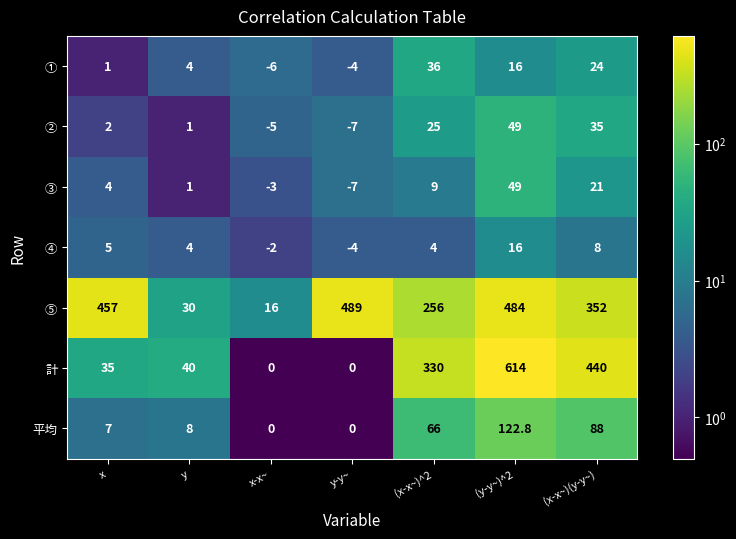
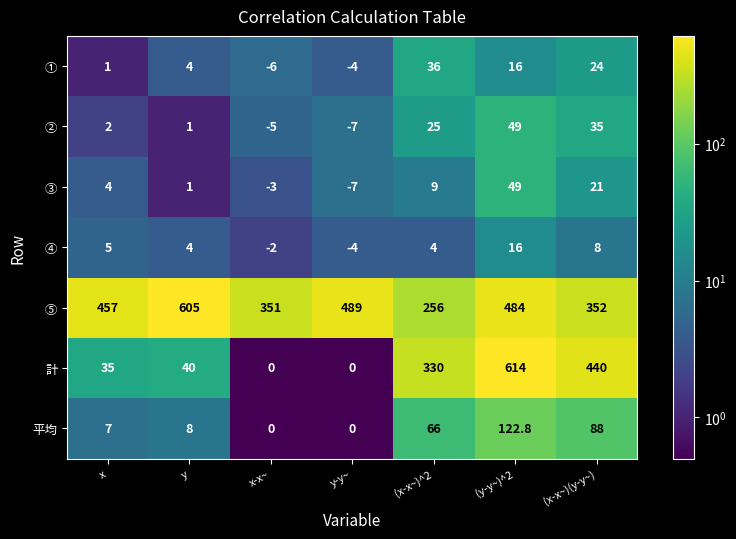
  {
    "①": {
      "x": 1,
      "y": 4,
      "x-x~": -6,
      "y-y~": -4,
      "(x-x~)^2": 36,
      "(y-y~)^2": 16,
      "(x-x~)(y-y~)": 24
    },
    "②": {
      "x": 2,
      "y": 1,
      "x-x~": -5,
      "y-y~": -7,
      "(x-x~)^2": 25,
      "(y-y~)^2": 49,
      "(x-x~)(y-y~)": 35
    },
    "③": {
      "x": 4,
      "y": 1,
      "x-x~": -3,
      "y-y~": -7,
      "(x-x~)^2": 9,
      "(y-y~)^2": 49,
      "(x-x~)(y-y~)": 21
    },
    "④": {
      "x": 5,
      "y": 4,
      "x-x~": -2,
      "y-y~": -4,
      "(x-x~)^2": 4,
      "(y-y~)^2": 16,
      "(x-x~)(y-y~)": 8
    },
    "⑤": {
      "x": 457,
-     "y": 30,
-     "x-x~": 16,
+     "y": 605,
+     "x-x~": 351,
      "y-y~": 489,
      "(x-x~)^2": 256,
      "(y-y~)^2": 484,
      "(x-x~)(y-y~)": 352
    },
    "計": {
      "x": 35,
      "y": 40,
      "x-x~": 0,
      "y-y~": 0,
      "(x-x~)^2": 330,
      "(y-y~)^2": 614,
      "(x-x~)(y-y~)": 440
    },
    "平均": {
      "x": 7,
      "y": 8,
      "x-x~": 0,
      "y-y~": 0,
      "(x-x~)^2": 66,
      "(y-y~)^2": 122.8,
      "(x-x~)(y-y~)": 88
    }
  }
